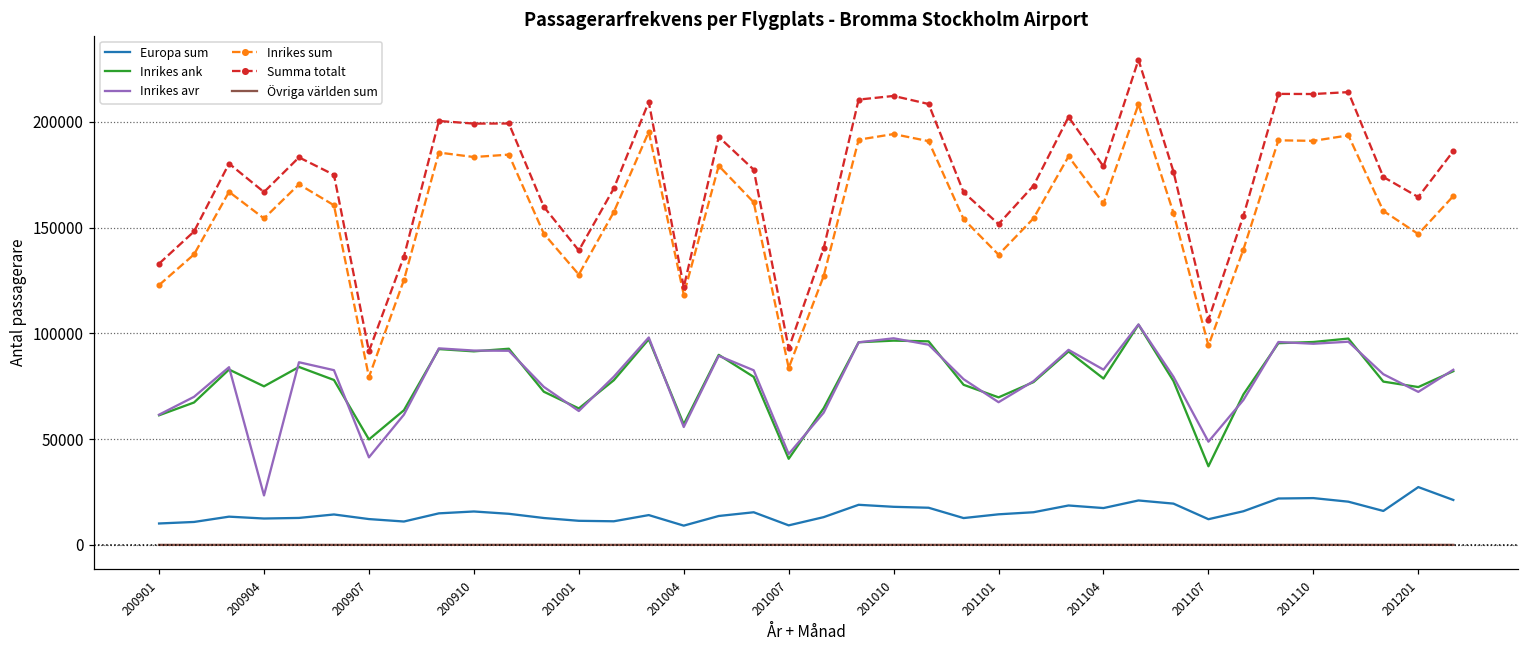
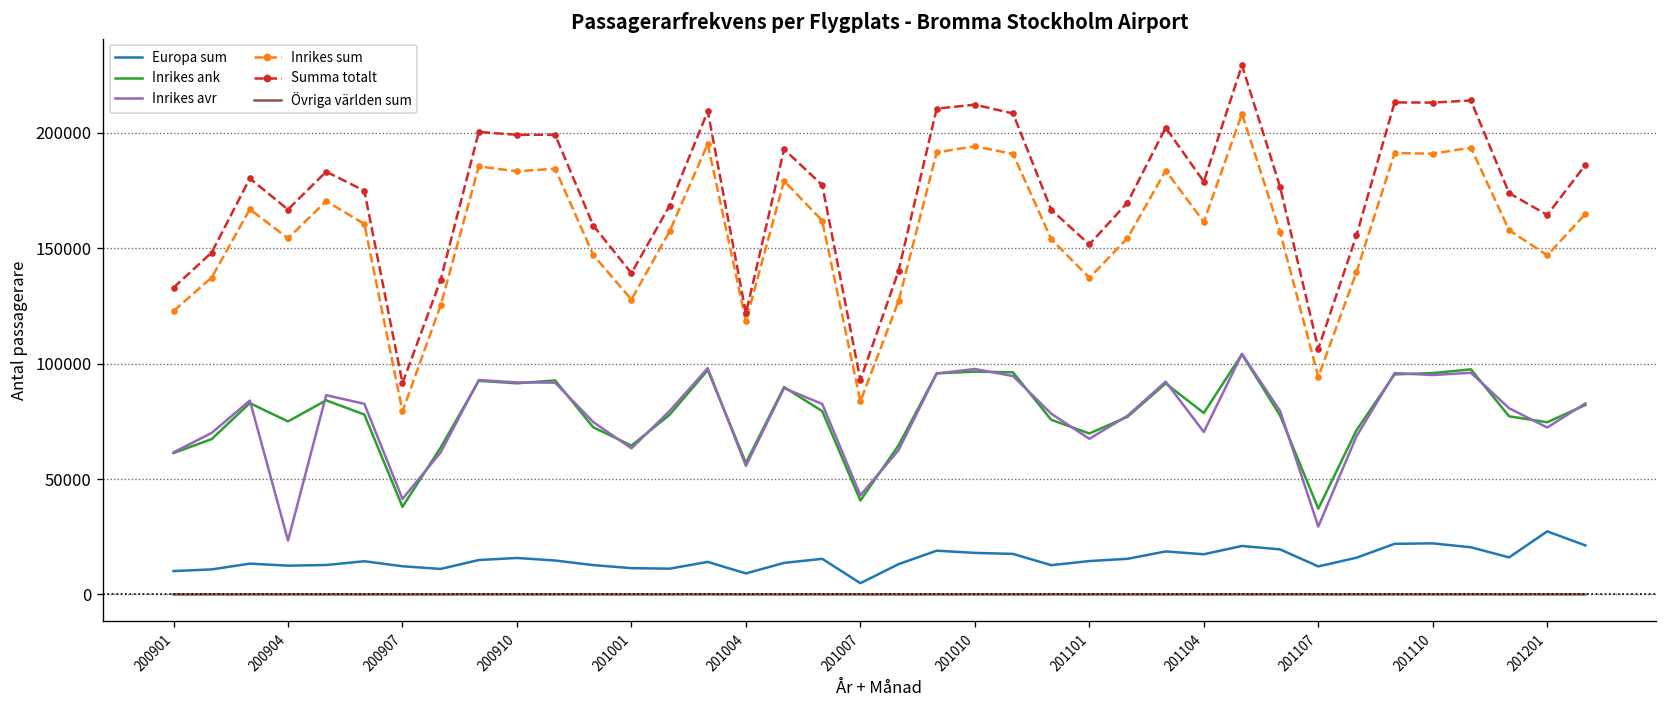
  {
    "Europa sum": {
      "200901": 10000,
      "200904": 12000,
      "200907": 12000,
      "200910": 16000,
      "201001": 11000,
      "201004": 9000,
-     "201007": 9000,
+     "201007": 5000,
      "201010": 18000,
      "201101": 14000,
      "201104": 17000,
      "201107": 12000,
      "201110": 22000,
      "201201": 27000
    },
    "Inrikes ank": {
      "200904": 75000,
-     "200907": 50000,
+     "200907": 38000,
      "201007": 41000,
      "201101": 70000,
      "201104": 79000,
      "201107": 37000,
      "201201": 75000
    },
    "Inrikes avr": {
      "200904": 23000,
      "200907": 41000,
      "201007": 43000,
      "201101": 67000,
-     "201104": 83000,
-     "201107": 49000,
+     "201104": 70000,
+     "201107": 29000,
      "201201": 72000
    },
    "Inrikes sum": {
      "200901": 123000,
      "200904": 154000,
      "200907": 79000,
      "200910": 183000,
      "201001": 128000,
      "201004": 118000,
      "201007": 84000,
      "201010": 194000,
      "201101": 137000,
      "201104": 161000,
      "201107": 94000,
      "201110": 191000,
      "201201": 147000
    },
    "Summa totalt": {
      "200901": 133000,
      "200904": 167000,
      "200907": 92000,
      "200910": 199000,
      "201001": 139000,
      "201004": 122000,
      "201007": 93000,
      "201010": 212000,
      "201101": 152000,
      "201104": 179000,
      "201107": 106000,
      "201110": 213000,
      "201201": 164000
    },
    "Övriga världen sum": {
      "200901": 0,
      "200904": 0,
      "200907": 0,
      "200910": 0,
      "201001": 0,
      "201004": 0,
      "201007": 0,
      "201010": 0,
      "201101": 0,
      "201104": 0,
      "201107": 0,
      "201110": 0,
      "201201": 0
    }
  }
